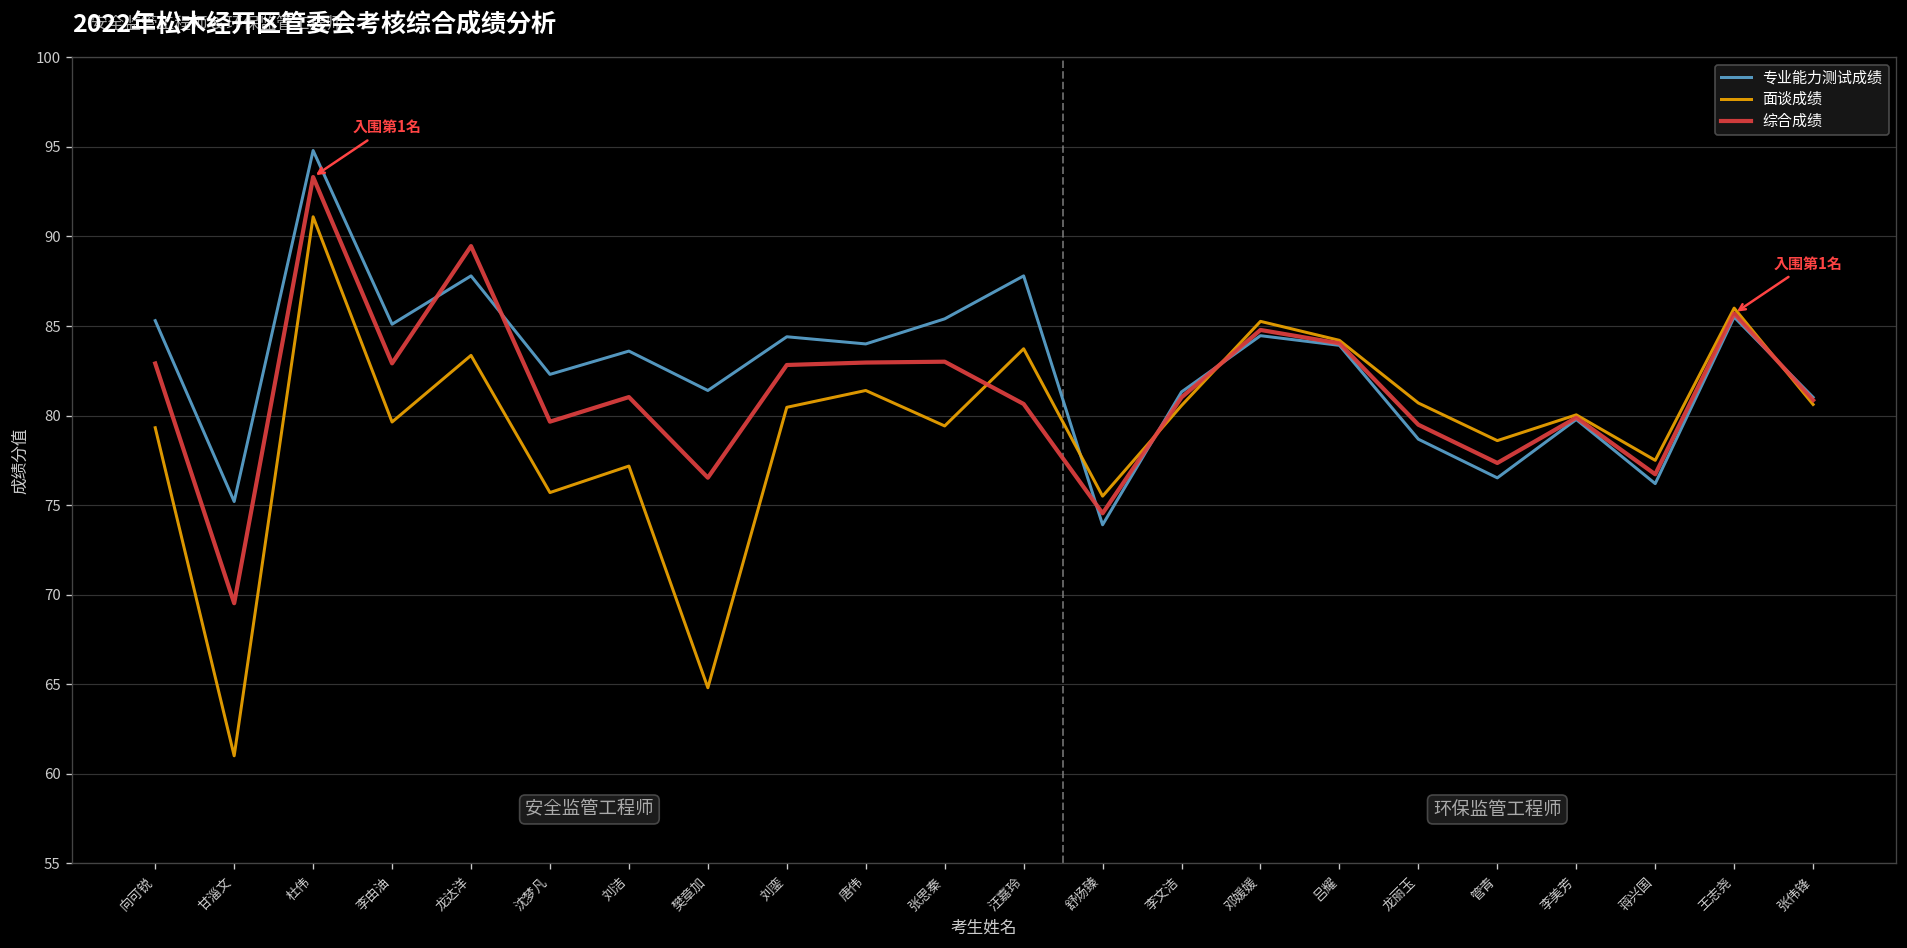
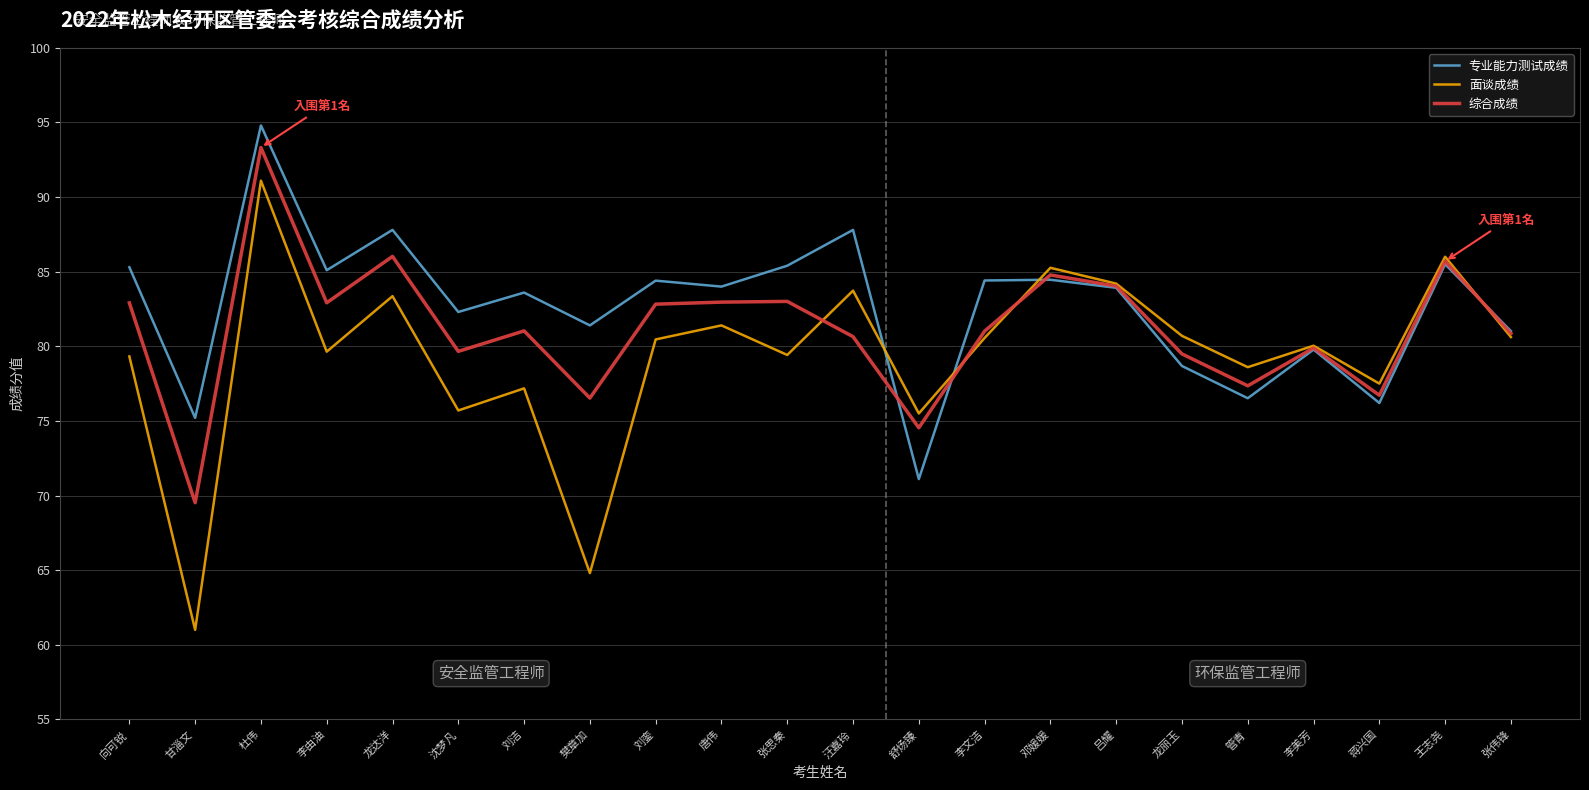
  {
    "专业能力测试成绩": {
      "向可锐": 85.3,
      "甘淄文": 75.2,
      "杜伟": 94.8,
      "李由油": 85.1,
      "龙达洋": 87.8,
      "沈梦凡": 82.3,
      "刘洁": 83.6,
      "樊章加": 81.4,
      "刘銮": 84.4,
      "唐伟": 84.0,
      "张思秦": 85.4,
      "汪嘉玲": 87.8,
-     "舒炀臻": 73.9,
-     "李文洁": 81.3,
+     "舒炀臻": 71.1,
+     "李文洁": 84.4,
      "邓媛媛": 84.5,
      "龙丽玉": 78.7,
      "管青": 76.5,
      "蒋兴国": 76.2,
      "王志尧": 85.5
    },
    "面谈成绩": {
      "向可锐": 79.3,
      "甘淄文": 61.0,
      "杜伟": 91.1,
      "李由油": 79.6,
      "龙达洋": 83.4,
      "沈梦凡": 75.7,
      "刘洁": 77.2,
      "樊章加": 64.8,
      "刘銮": 80.5,
      "唐伟": 81.4,
      "张思秦": 79.4,
      "汪嘉玲": 83.7,
      "舒炀臻": 75.5,
      "李文洁": 80.6,
      "邓媛媛": 85.3,
      "龙丽玉": 80.7,
      "管青": 78.6,
      "蒋兴国": 77.5,
      "王志尧": 86.0,
      "张伟锋": 80.6
    },
    "综合成绩": {
      "向可锐": 82.9,
      "甘淄文": 69.5,
      "杜伟": 93.3,
      "李由油": 82.9,
-     "龙达洋": 89.5,
+     "龙达洋": 86.0,
      "沈梦凡": 79.7,
      "刘洁": 81.0,
      "樊章加": 76.5,
      "刘銮": 82.8,
      "唐伟": 83.0,
      "张思秦": 83.0,
      "汪嘉玲": 80.6,
      "舒炀臻": 74.5,
      "李文洁": 81.0,
      "邓媛媛": 84.8,
      "龙丽玉": 79.5,
      "管青": 77.4,
      "蒋兴国": 76.7,
      "王志尧": 85.7
    }
  }
